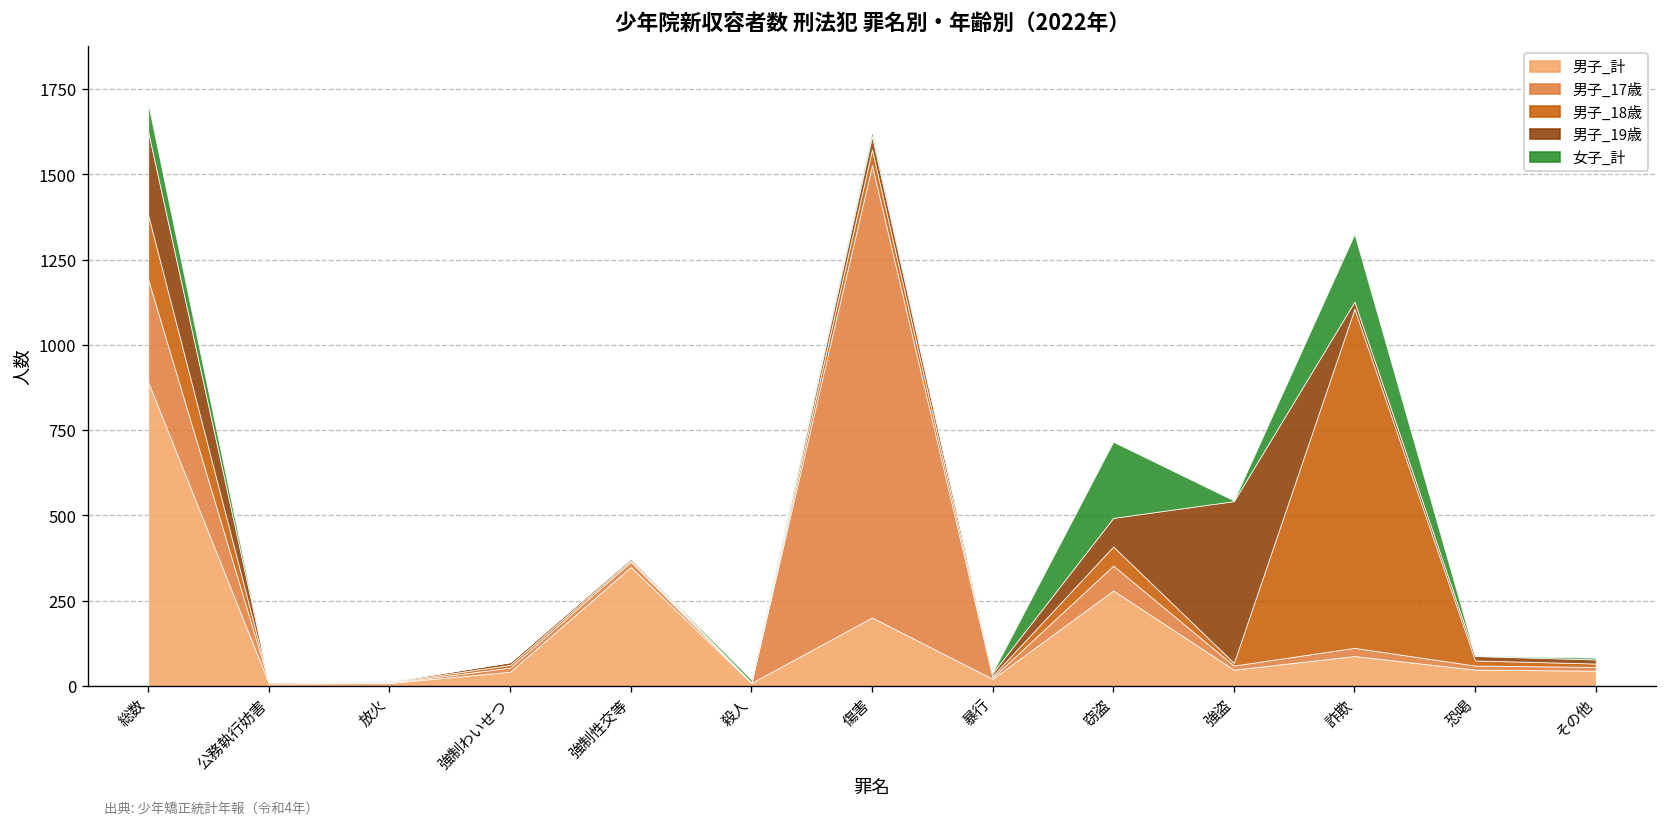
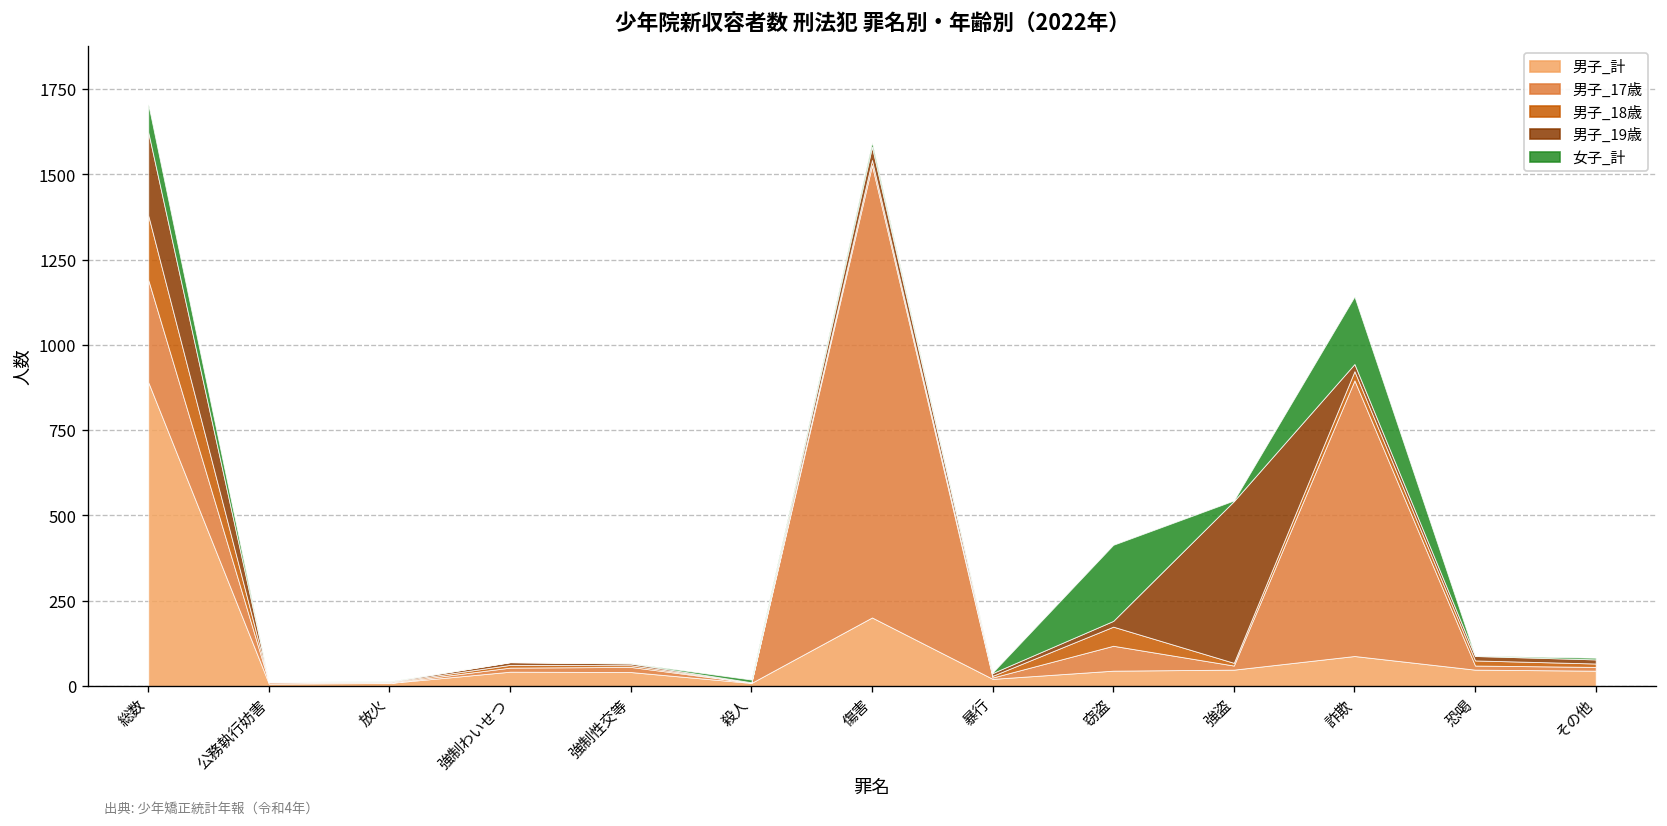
  {
    "男子_計": {
      "総数": 890,
      "強制わいせつ": 40,
-     "強制性交等": 350,
+     "強制性交等": 40,
      "傷害": 200,
-     "窃盗": 280,
+     "窃盗": 50,
      "強盗": 50,
      "詐欺": 90,
      "恐喝": 50,
      "その他": 50
    },
    "男子_17歳": {
      "総数": 300,
      "傷害": 1330,
      "窃盗": 70,
-     "詐欺": 20,
+     "詐欺": 810,
      "恐喝": 10,
      "その他": 10
    },
    "男子_18歳": {
      "総数": 190,
-     "傷害": 50,
+     "傷害": 20,
      "窃盗": 60,
-     "詐欺": 990,
+     "詐欺": 30,
      "恐喝": 20,
      "その他": 10
    },
    "男子_19歳": {
      "総数": 240,
      "傷害": 40,
-     "窃盗": 80,
+     "窃盗": 20,
      "詐欺": 20
    },
    "女子_計": {
      "総数": 80,
      "傷害": 10,
      "窃盗": 220,
      "詐欺": 200
    }
  }
